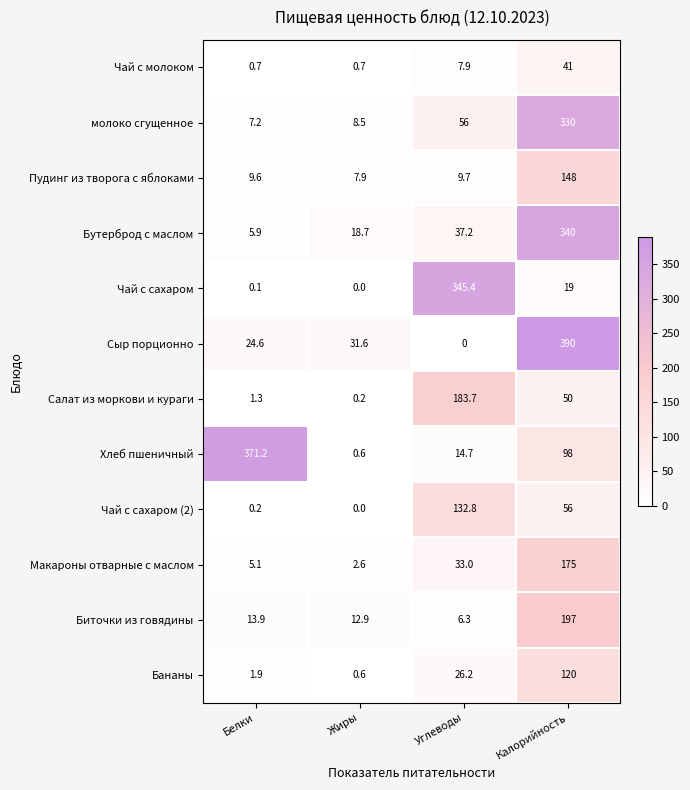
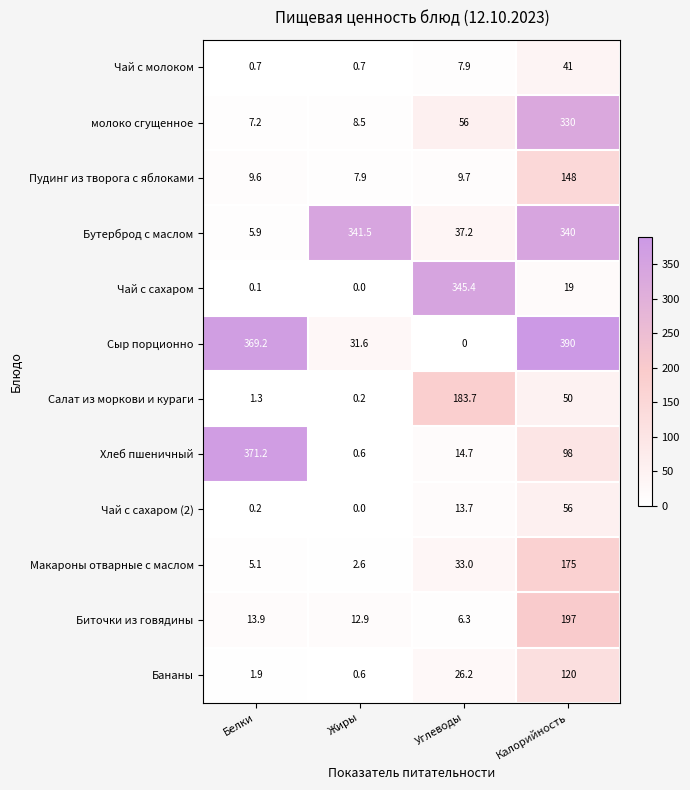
  {
    "Чай с молоком": {
      "Белки": 0.7,
      "Жиры": 0.7,
      "Углеводы": 7.9,
      "Калорийность": 41
    },
    "молоко сгущенное": {
      "Белки": 7.2,
      "Жиры": 8.5,
      "Углеводы": 56,
      "Калорийность": 330
    },
    "Пудинг из творога с яблоками": {
      "Белки": 9.6,
      "Жиры": 7.9,
      "Углеводы": 9.7,
      "Калорийность": 148
    },
    "Бутерброд с маслом": {
      "Белки": 5.9,
-     "Жиры": 18.7,
+     "Жиры": 341.5,
      "Углеводы": 37.2,
      "Калорийность": 340
    },
    "Чай с сахаром": {
      "Белки": 0.1,
      "Жиры": 0.0,
      "Углеводы": 345.4,
      "Калорийность": 19
    },
    "Сыр порционно": {
-     "Белки": 24.6,
+     "Белки": 369.2,
      "Жиры": 31.6,
      "Углеводы": 0,
      "Калорийность": 390
    },
    "Салат из моркови и кураги": {
      "Белки": 1.3,
      "Жиры": 0.2,
      "Углеводы": 183.7,
      "Калорийность": 50
    },
    "Хлеб пшеничный": {
      "Белки": 371.2,
      "Жиры": 0.6,
      "Углеводы": 14.7,
      "Калорийность": 98
    },
    "Чай с сахаром (2)": {
      "Белки": 0.2,
      "Жиры": 0.0,
-     "Углеводы": 132.8,
+     "Углеводы": 13.7,
      "Калорийность": 56
    },
    "Макароны отварные с маслом": {
      "Белки": 5.1,
      "Жиры": 2.6,
      "Углеводы": 33.0,
      "Калорийность": 175
    },
    "Биточки из говядины": {
      "Белки": 13.9,
      "Жиры": 12.9,
      "Углеводы": 6.3,
      "Калорийность": 197
    },
    "Бананы": {
      "Белки": 1.9,
      "Жиры": 0.6,
      "Углеводы": 26.2,
      "Калорийность": 120
    }
  }
